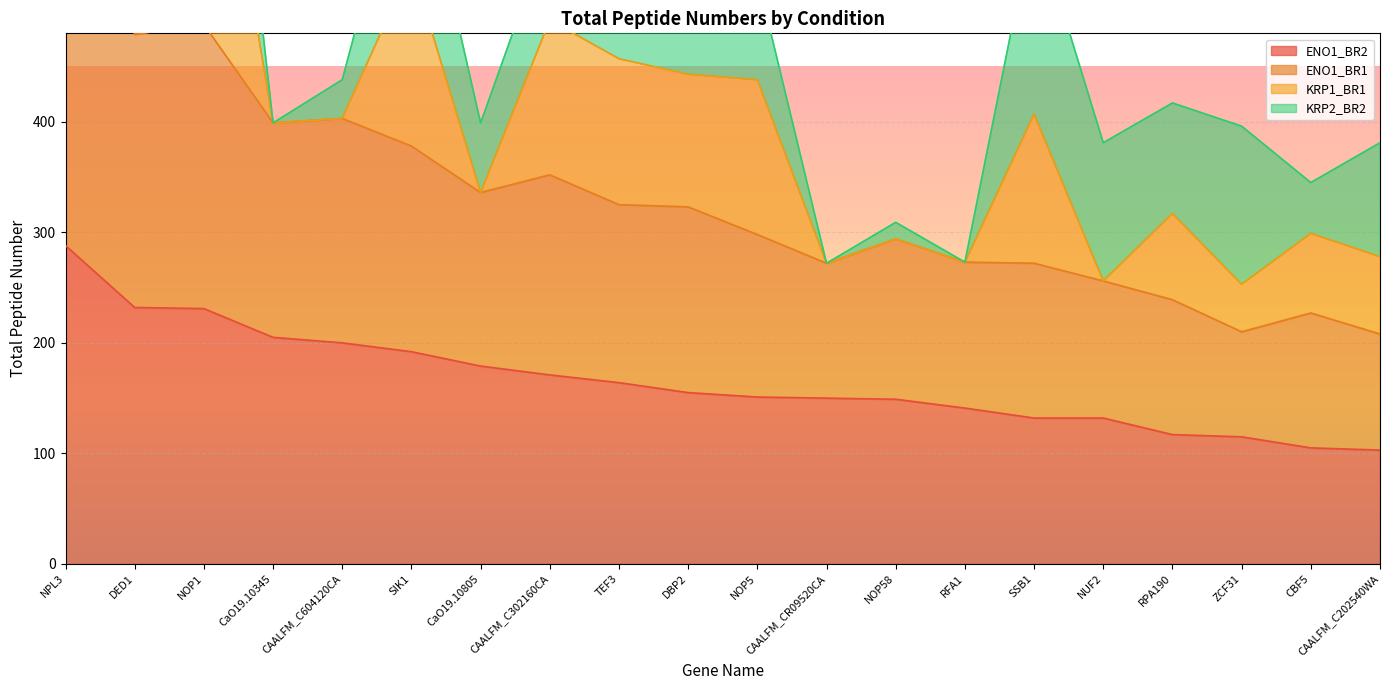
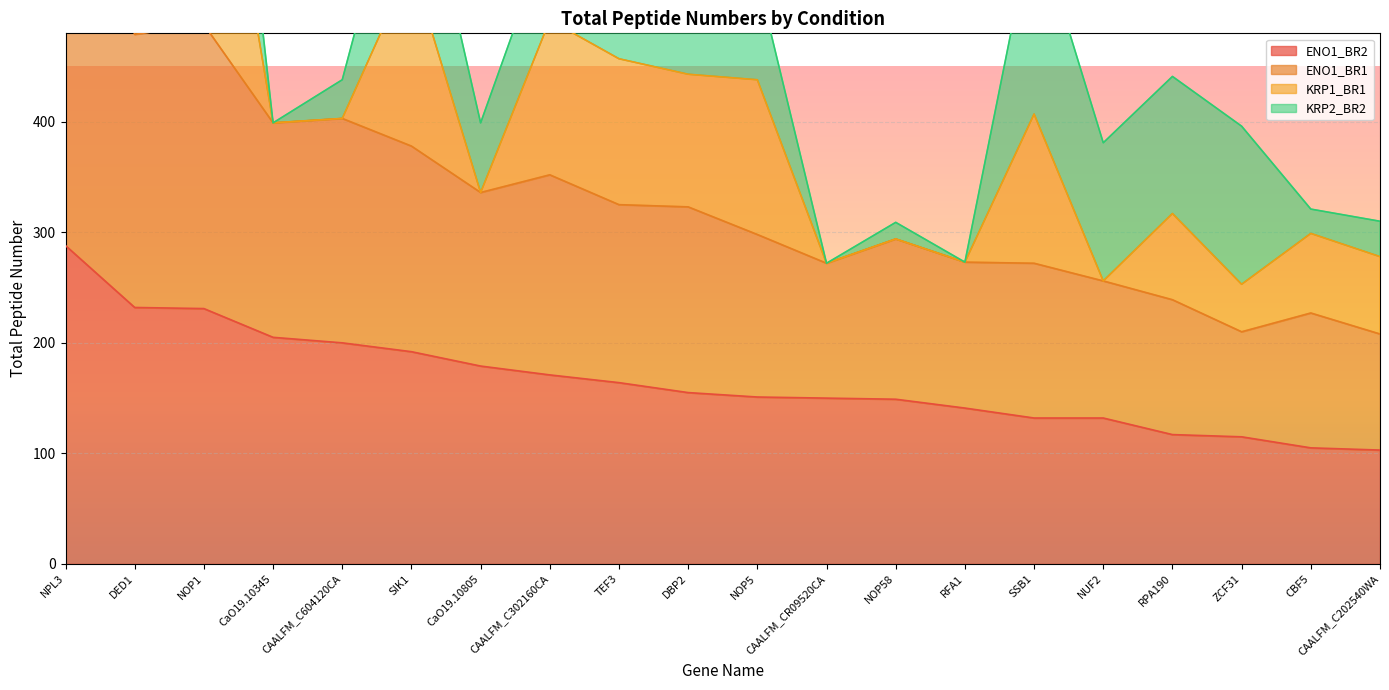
  {
    "KRP2_BR2": {
      "CAALFM_C604120CA": 35,
      "CaO19.10805": 63,
      "NOP58": 15,
      "NUF2": 125,
-     "RPA190": 100,
+     "RPA190": 124,
      "ZCF31": 143,
-     "CBF5": 46,
-     "CAALFM_C202540WA": 103
+     "CBF5": 22,
+     "CAALFM_C202540WA": 32
    }
  }
